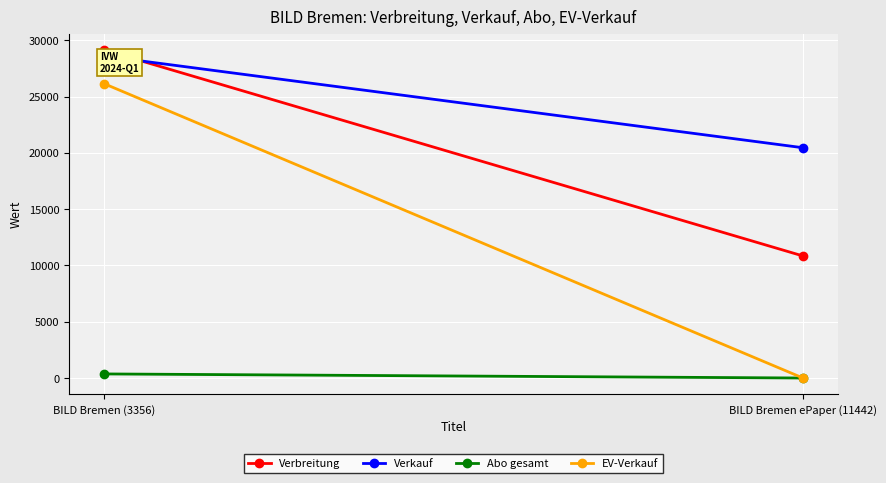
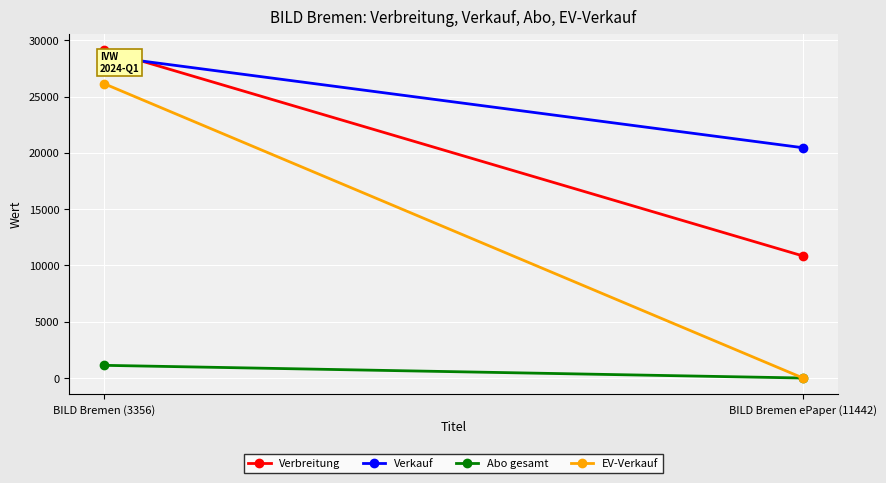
  {
    "Verbreitung": {
      "BILD Bremen ePaper (11442)": 10800
    },
    "Verkauf": {
      "BILD Bremen ePaper (11442)": 20500
    },
    "Abo gesamt": {
-     "BILD Bremen (3356)": 400
+     "BILD Bremen (3356)": 1100
    },
    "EV-Verkauf": {
      "BILD Bremen (3356)": 26100
    }
  }
